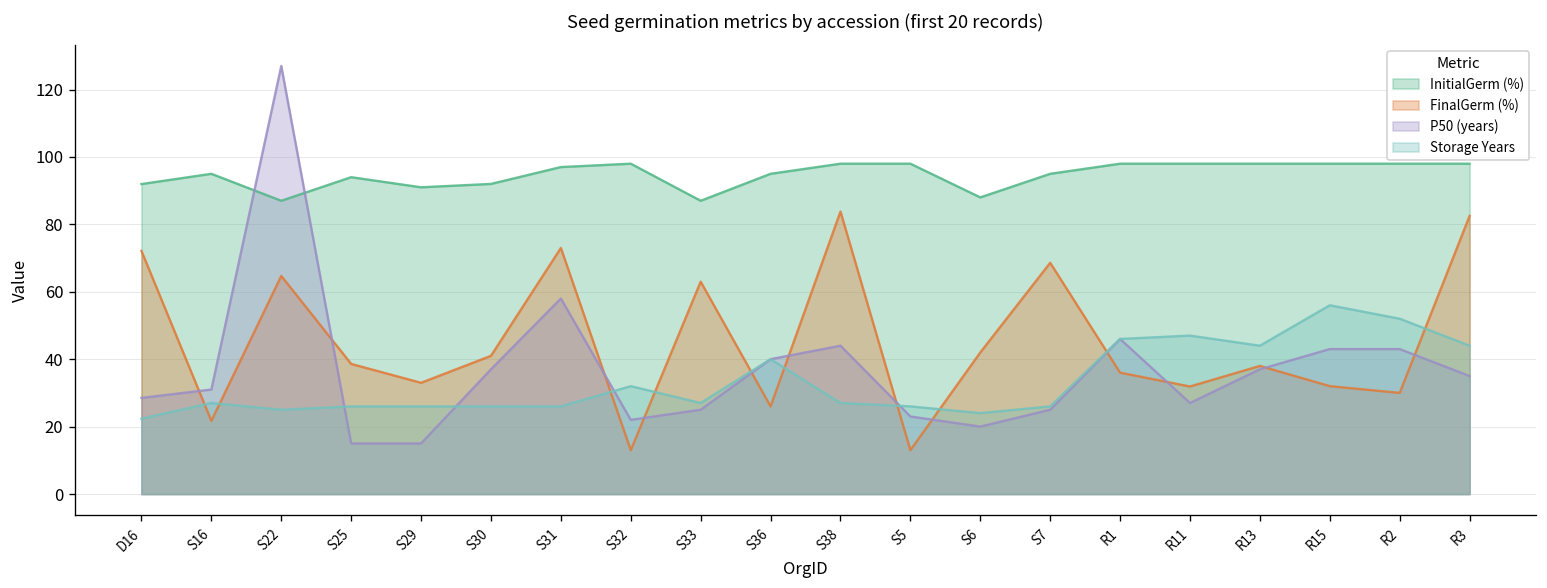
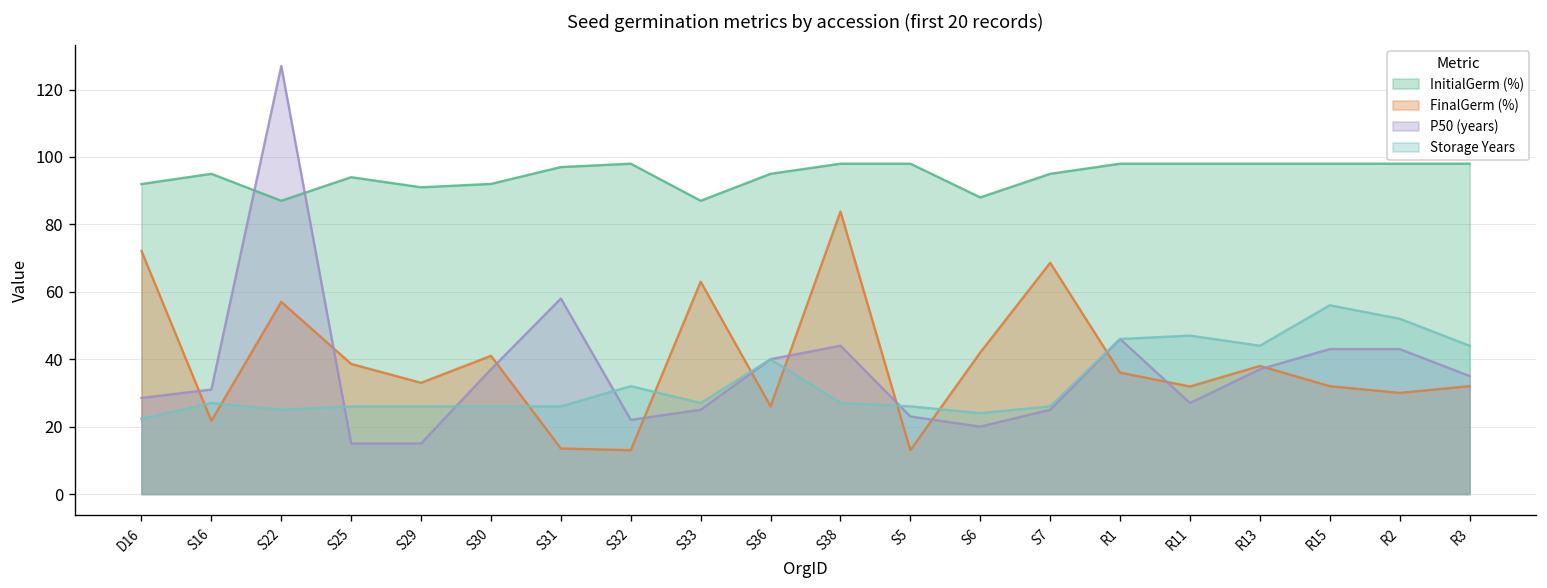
  {
    "FinalGerm (%)": {
      "D16": 72,
      "S16": 22,
-     "S22": 65,
+     "S22": 57,
      "S25": 39,
      "S29": 33,
      "S30": 41,
-     "S31": 73,
+     "S31": 14,
      "S32": 13,
      "S33": 63,
      "S36": 26,
      "S38": 84,
      "S5": 13,
      "S6": 42,
      "S7": 69,
      "R1": 36,
      "R11": 32,
      "R13": 38,
      "R15": 32,
      "R2": 30,
-     "R3": 83
+     "R3": 32
    }
  }
